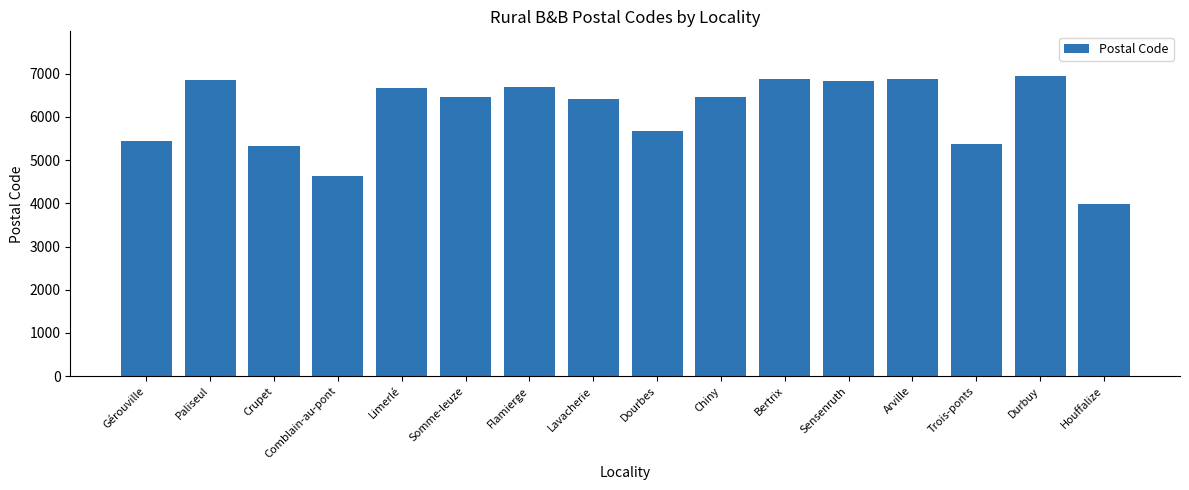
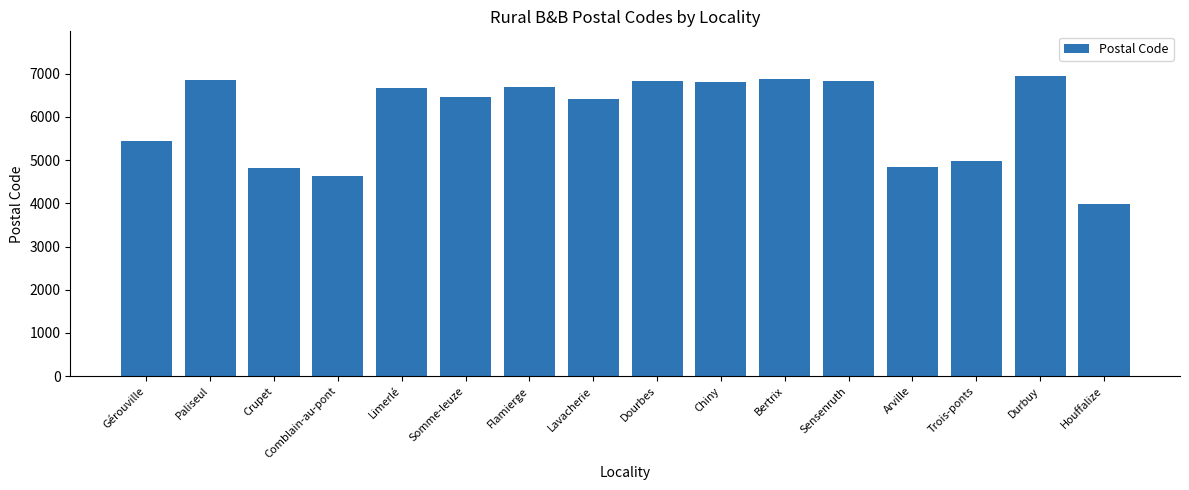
  {
    "Gérouville": 5500,
    "Paliseul": 6900,
-   "Crupet": 5300,
+   "Crupet": 4800,
    "Comblain-au-pont": 4600,
    "Limerlé": 6700,
    "Somme-leuze": 6500,
    "Flamierge": 6700,
    "Lavacherie": 6400,
-   "Dourbes": 5700,
-   "Chiny": 6500,
+   "Dourbes": 6800,
+   "Chiny": 6800,
    "Bertrix": 6900,
    "Sensenruth": 6800,
-   "Arville": 6900,
-   "Trois-ponts": 5400,
+   "Arville": 4800,
+   "Trois-ponts": 5000,
    "Durbuy": 6900,
    "Houffalize": 4000
  }
